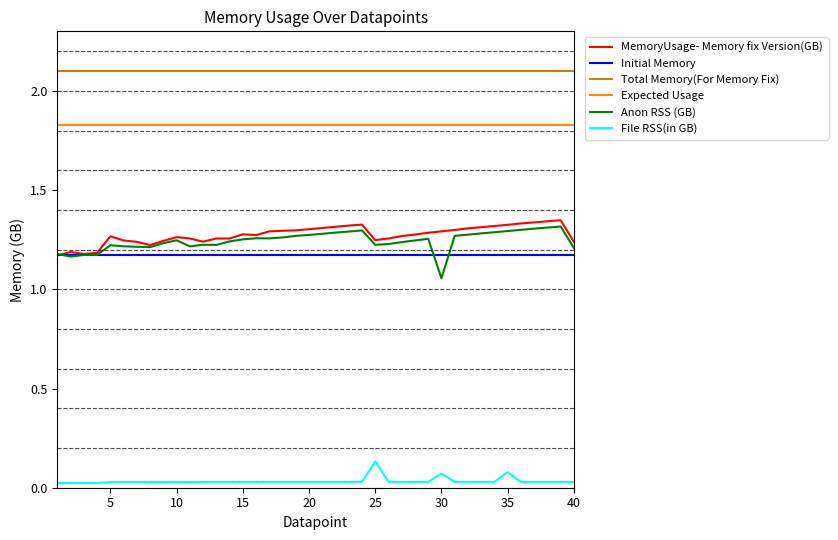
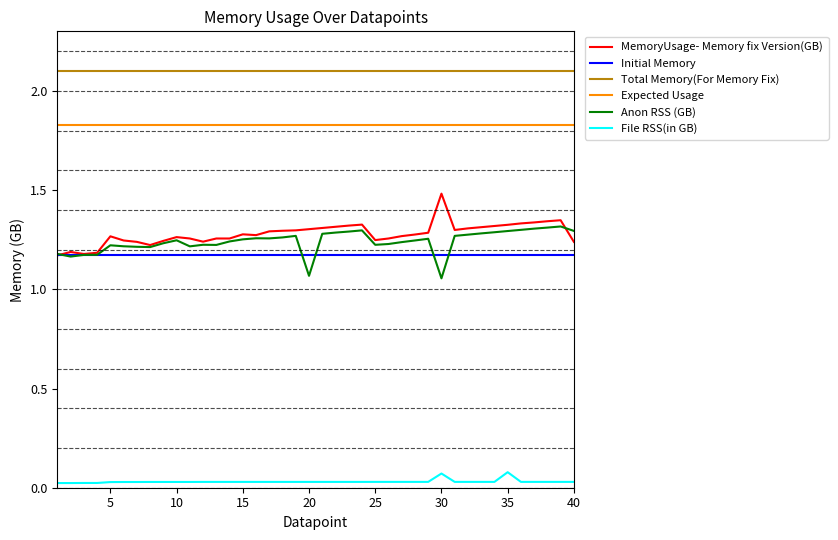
  {
    "MemoryUsage- Memory fix Version(GB)": {
      "5": 1.27,
      "10": 1.26,
      "15": 1.28,
      "20": 1.30,
      "25": 1.25,
-     "30": 1.29,
+     "30": 1.48,
      "35": 1.33,
      "40": 1.24
    },
    "Initial Memory": {
      "5": 1.17,
      "10": 1.17,
      "15": 1.17,
      "20": 1.17,
      "25": 1.17,
      "30": 1.17,
      "35": 1.17,
      "40": 1.17
    },
    "Total Memory(For Memory Fix)": {
      "5": 2.10,
      "10": 2.10,
      "15": 2.10,
      "20": 2.10,
      "25": 2.10,
      "30": 2.10,
      "35": 2.10,
      "40": 2.10
    },
    "Expected Usage": {
      "5": 1.83,
      "10": 1.83,
      "15": 1.83,
      "20": 1.83,
      "25": 1.83,
      "30": 1.83,
      "35": 1.83,
      "40": 1.83
    },
    "Anon RSS (GB)": {
      "5": 1.22,
      "10": 1.25,
      "15": 1.25,
-     "20": 1.27,
+     "20": 1.07,
      "25": 1.22,
      "30": 1.06,
      "35": 1.29,
-     "40": 1.21
+     "40": 1.29
    },
    "File RSS(in GB)": {
      "5": 0.03,
      "10": 0.03,
      "15": 0.03,
      "20": 0.03,
-     "25": 0.13,
+     "25": 0.03,
      "30": 0.07,
      "35": 0.08,
      "40": 0.03
    }
  }
